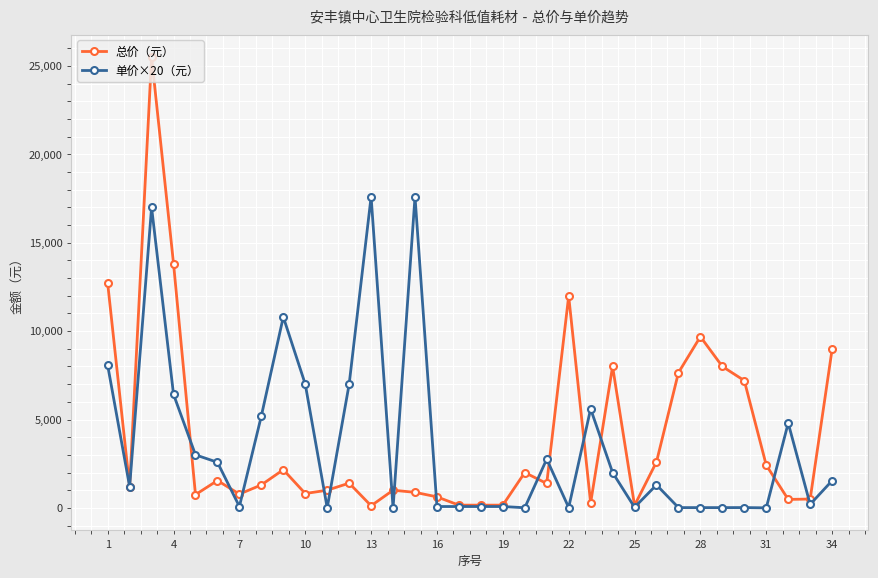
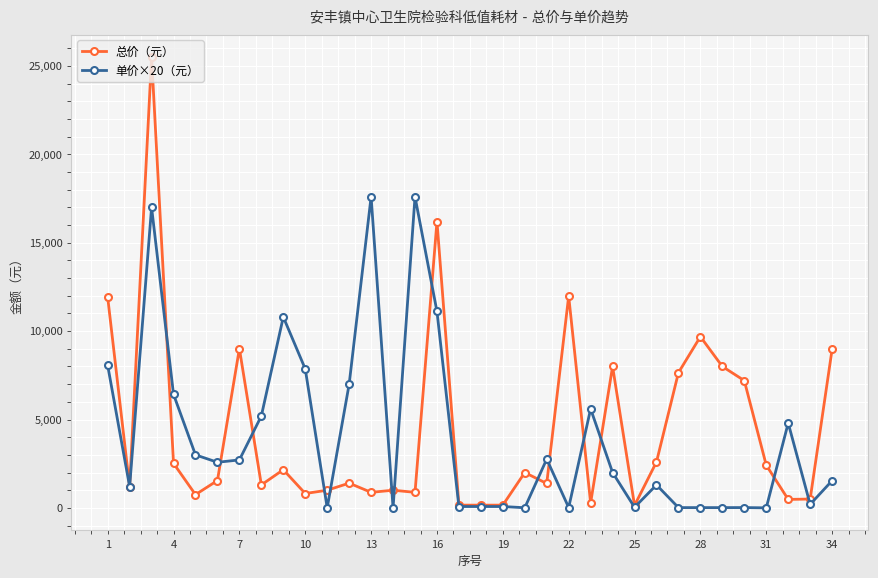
  {
    "总价（元）": {
-     "1": "12,700",
-     "4": "13,800",
-     "7": "800",
+     "1": "11,900",
+     "4": "2,500",
+     "7": "9,000",
      "10": "800",
-     "13": "100",
-     "16": "600",
+     "13": "900",
+     "16": "16,200",
      "22": "12,000",
      "28": "9,700",
      "31": "2,400",
      "34": "9,000"
    },
    "单价×20（元）": {
      "1": "8,100",
      "4": "6,400",
-     "7": "100",
-     "10": "7,000",
+     "7": "2,700",
+     "10": "7,900",
      "13": "17,600",
-     "16": "100",
+     "16": "11,100",
      "22": "0",
      "28": "0",
      "31": "0",
      "34": "1,500"
    }
  }
